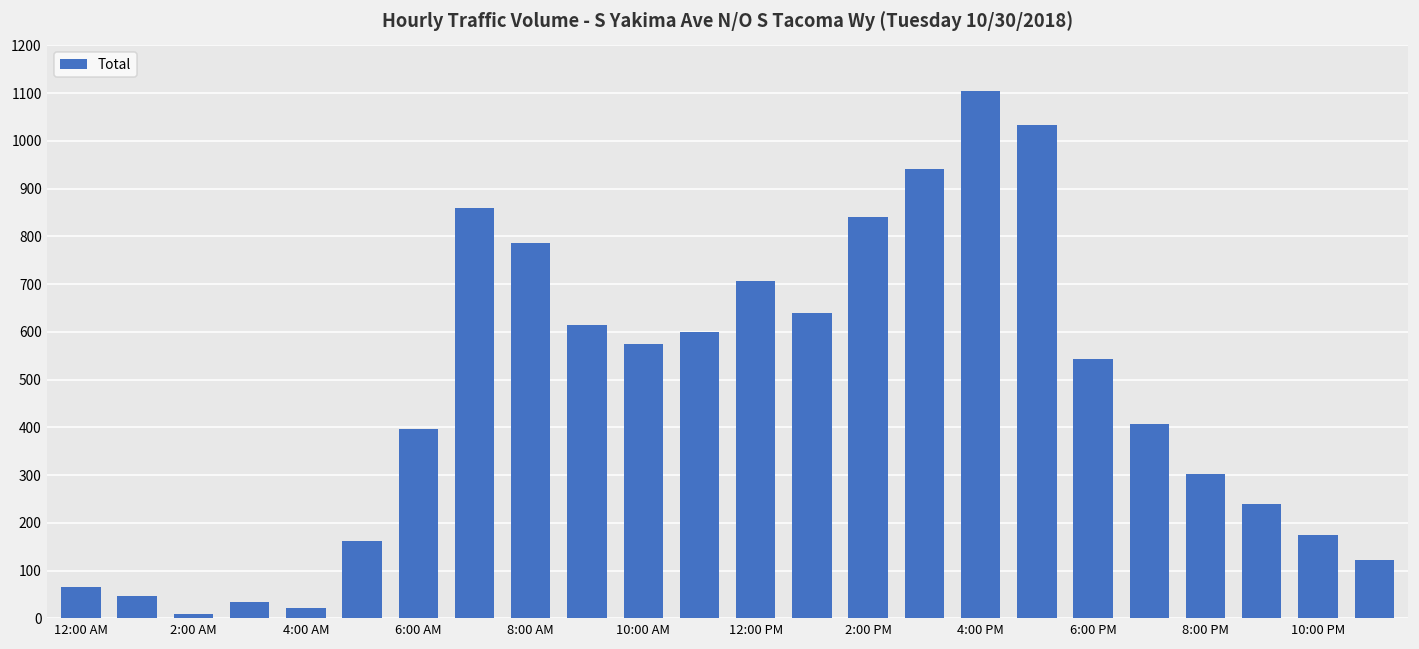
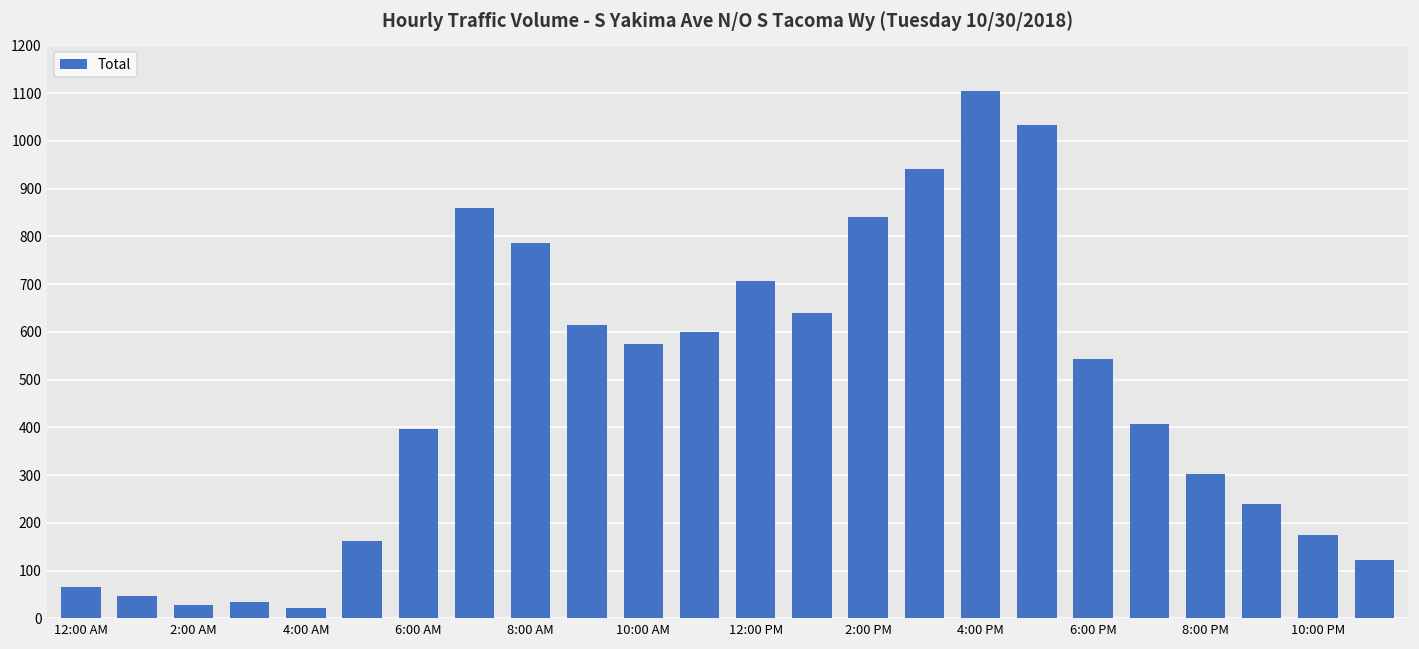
  {
    "12:00 AM": 70,
-   "2:00 AM": 10,
+   "2:00 AM": 30,
    "4:00 AM": 20,
    "6:00 AM": 400,
    "8:00 AM": 790,
    "10:00 AM": 570,
    "12:00 PM": 710,
    "2:00 PM": 840,
    "4:00 PM": 1110,
    "6:00 PM": 540,
    "8:00 PM": 300,
    "10:00 PM": 170
  }
